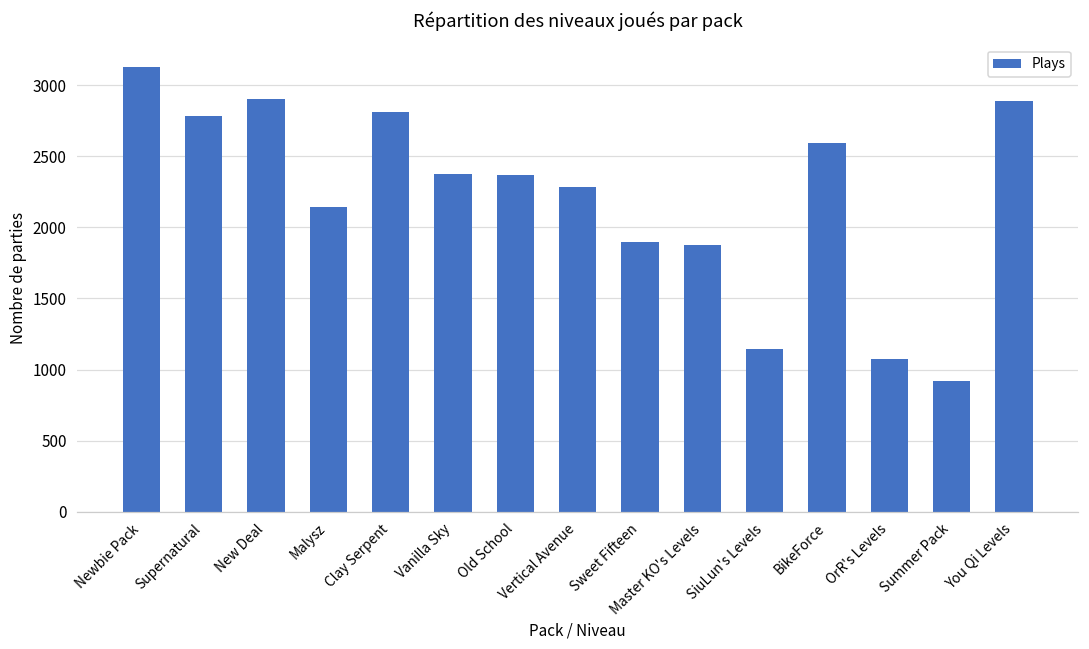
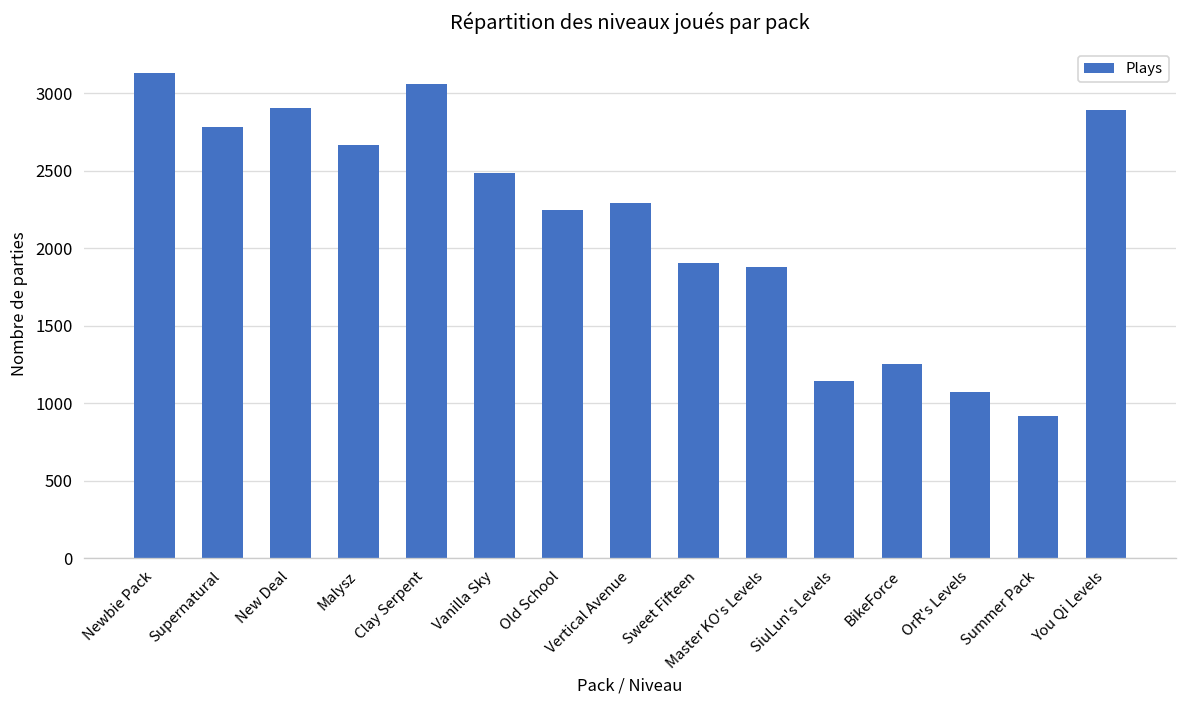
  {
    "Newbie Pack": 3130,
    "Supernatural": 2780,
    "New Deal": 2910,
-   "Malysz": 2150,
-   "Clay Serpent": 2810,
-   "Vanilla Sky": 2380,
-   "Old School": 2370,
+   "Malysz": 2670,
+   "Clay Serpent": 3060,
+   "Vanilla Sky": 2490,
+   "Old School": 2250,
    "Vertical Avenue": 2290,
    "Sweet Fifteen": 1900,
    "Master KO's Levels": 1880,
    "SiuLun's Levels": 1140,
-   "BikeForce": 2600,
+   "BikeForce": 1250,
    "OrR's Levels": 1070,
    "Summer Pack": 920,
    "You Qi Levels": 2890
  }
